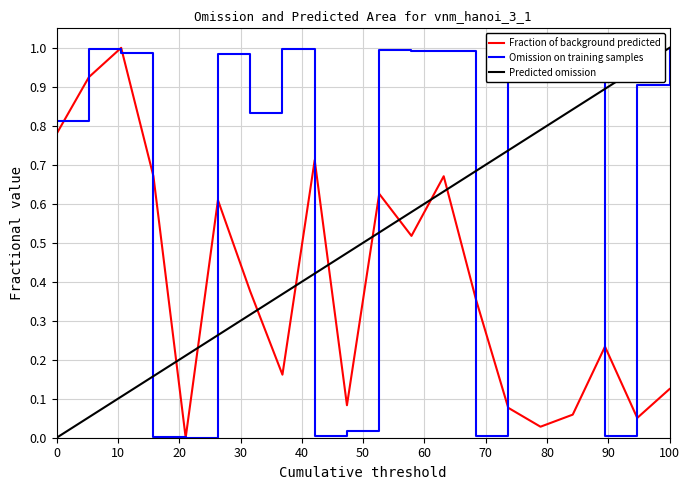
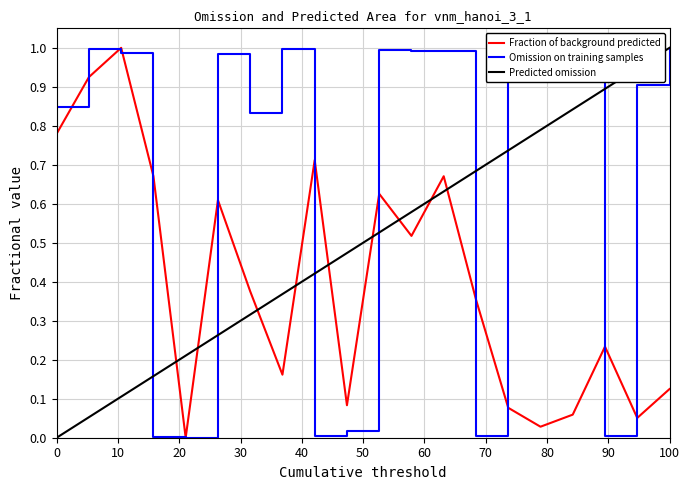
  {
    "Fraction of background predicted": {
      "0": 0.78,
      "100": 0.12
    },
    "Omission on training samples": {
-     "0": 0.81
+     "0": 0.85
    },
    "Predicted omission": {
      "0": 0.00
    }
  }
